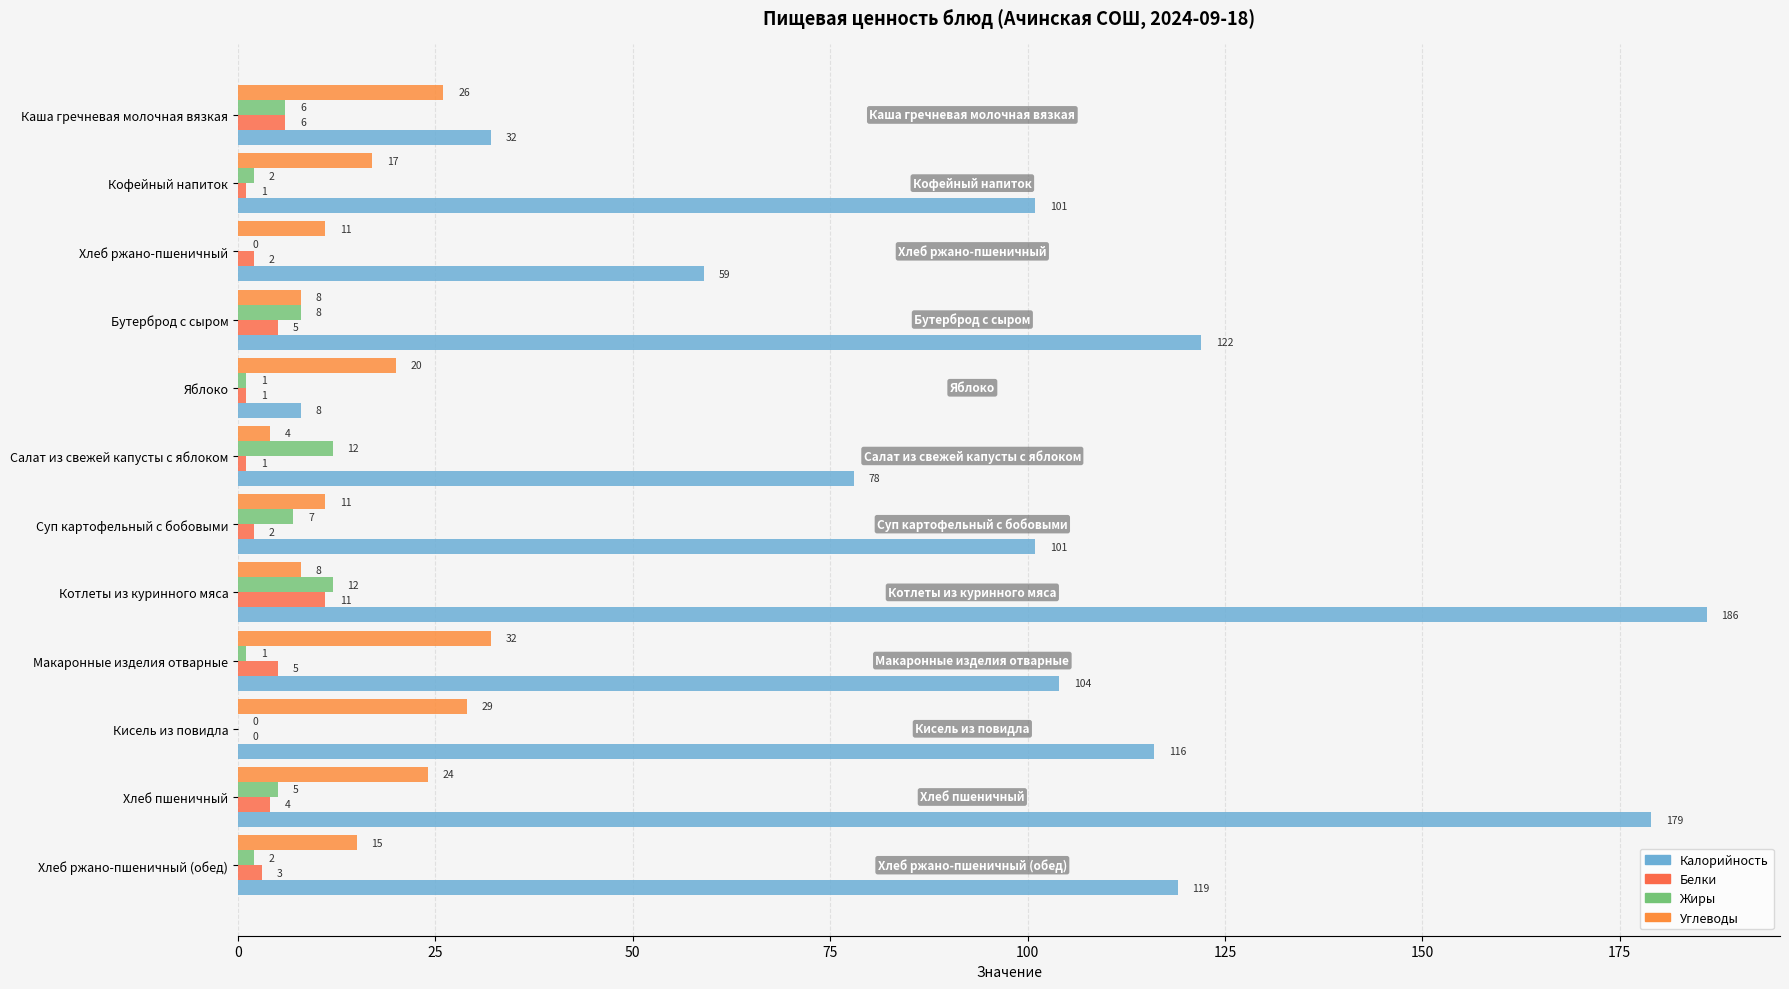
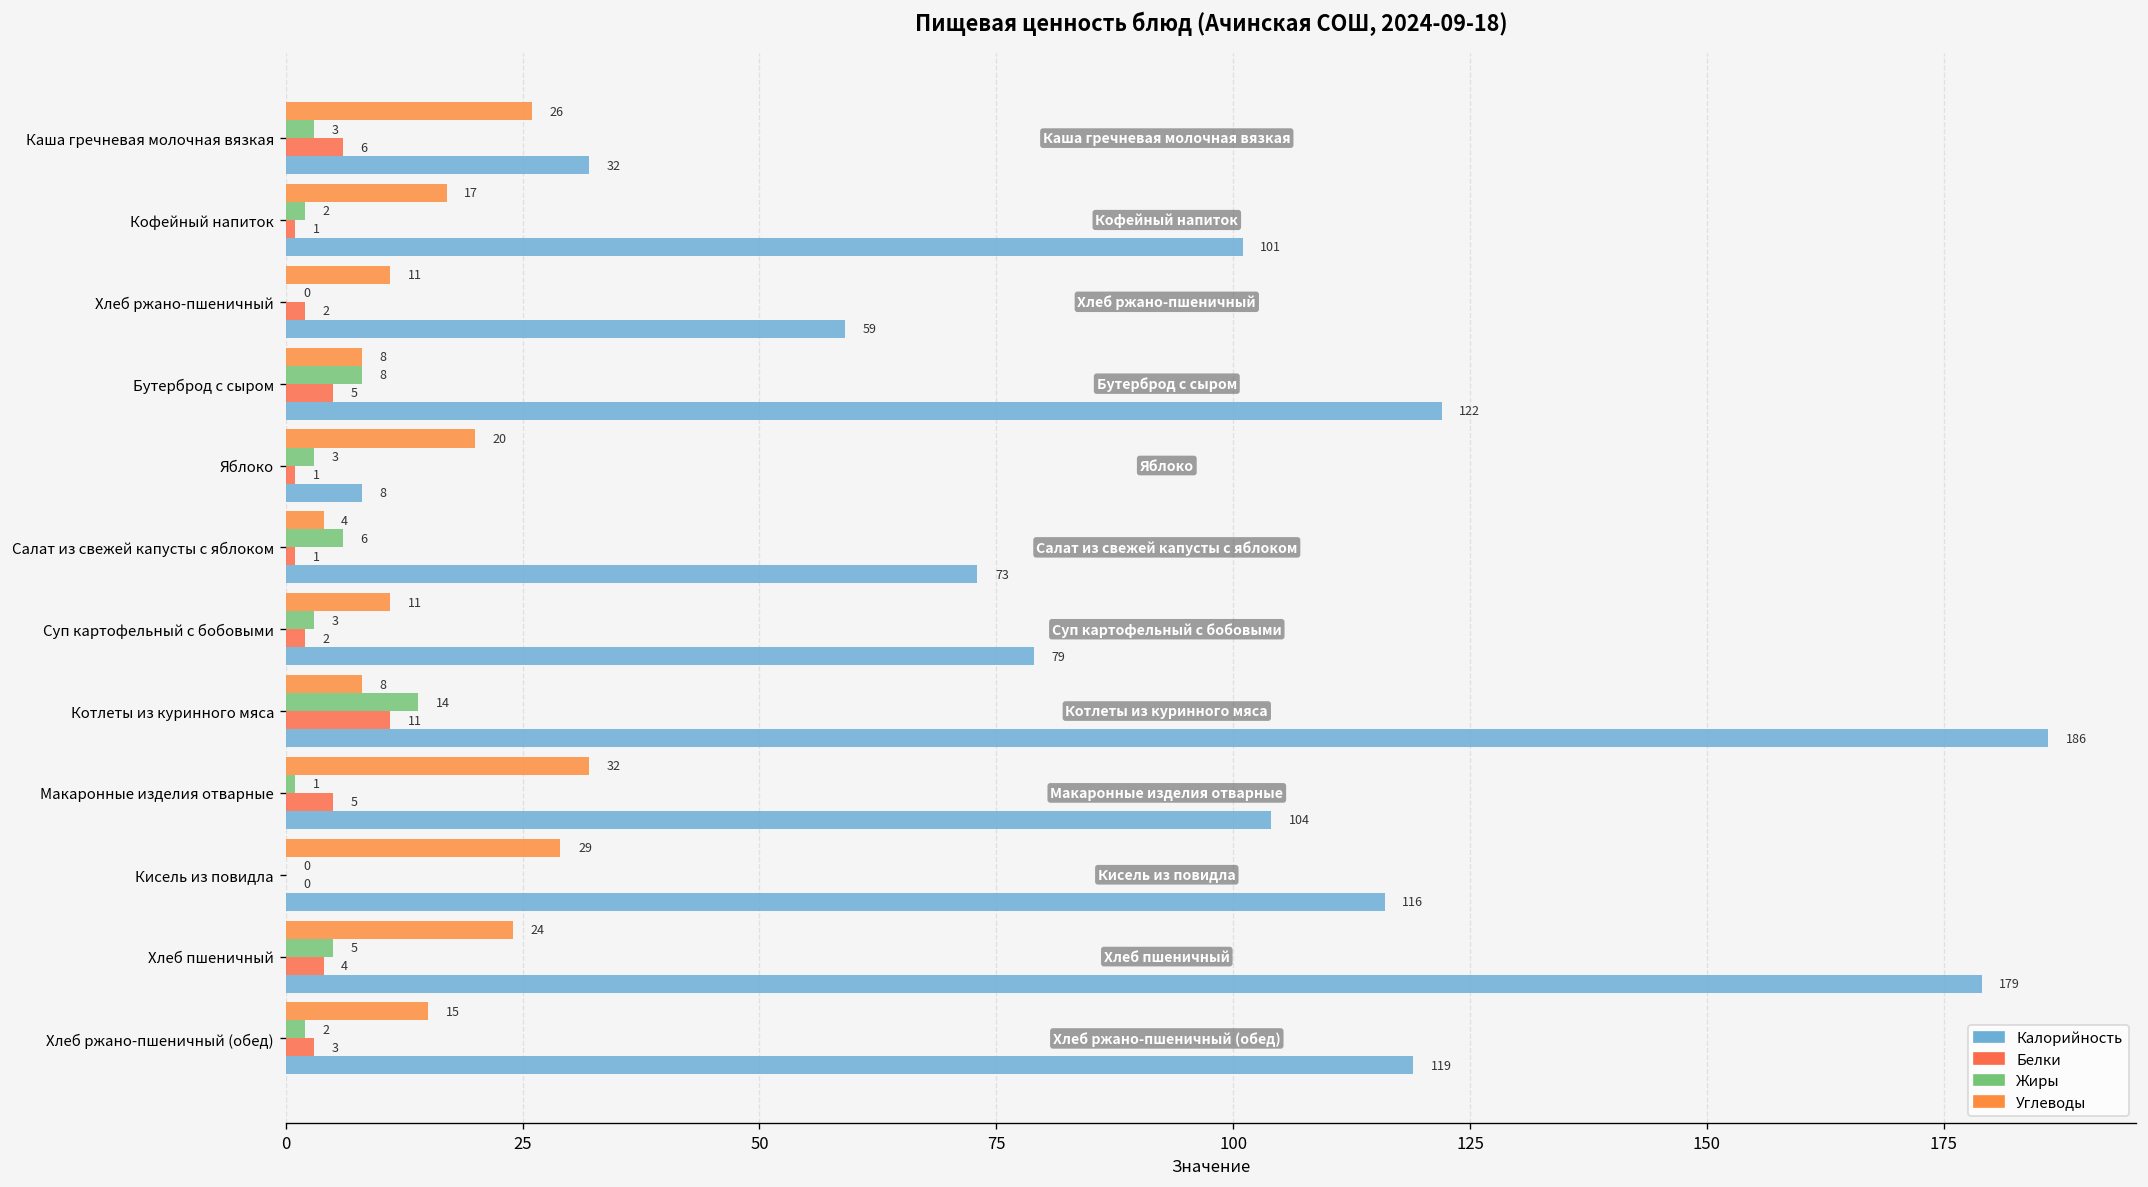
  {
    "Калорийность": {
      "Каша гречневая молочная вязкая": 32,
      "Кофейный напиток": 101,
      "Хлеб ржано-пшеничный": 59,
      "Бутерброд с сыром": 122,
      "Яблоко": 8,
-     "Салат из свежей капусты с яблоком": 78,
-     "Суп картофельный с бобовыми": 101,
+     "Салат из свежей капусты с яблоком": 73,
+     "Суп картофельный с бобовыми": 79,
      "Котлеты из куринного мяса": 186,
      "Макаронные изделия отварные": 104,
      "Кисель из повидла": 116,
      "Хлеб пшеничный": 179,
      "Хлеб ржано-пшеничный (обед)": 119
    },
    "Жиры": {
-     "Каша гречневая молочная вязкая": 6,
+     "Каша гречневая молочная вязкая": 3,
      "Кофейный напиток": 2,
      "Хлеб ржано-пшеничный": 0,
      "Бутерброд с сыром": 8,
-     "Яблоко": 1,
-     "Салат из свежей капусты с яблоком": 12,
-     "Суп картофельный с бобовыми": 7,
-     "Котлеты из куринного мяса": 12,
+     "Яблоко": 3,
+     "Салат из свежей капусты с яблоком": 6,
+     "Суп картофельный с бобовыми": 3,
+     "Котлеты из куринного мяса": 14,
      "Макаронные изделия отварные": 1,
      "Кисель из повидла": 0,
      "Хлеб пшеничный": 5,
      "Хлеб ржано-пшеничный (обед)": 2
    }
  }
